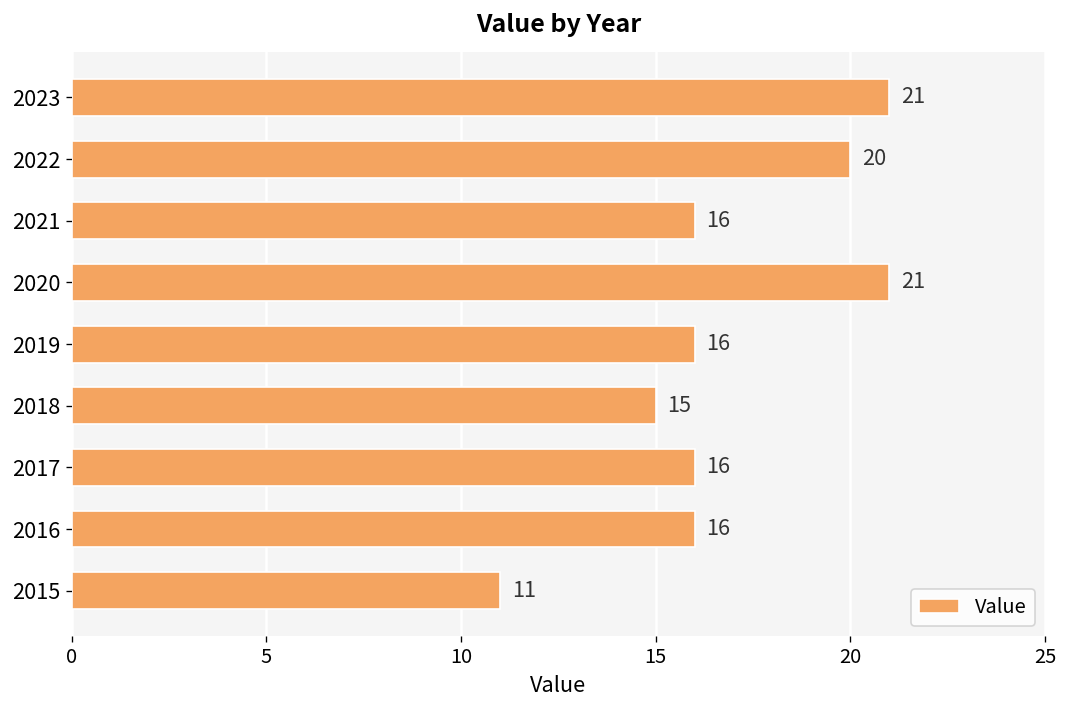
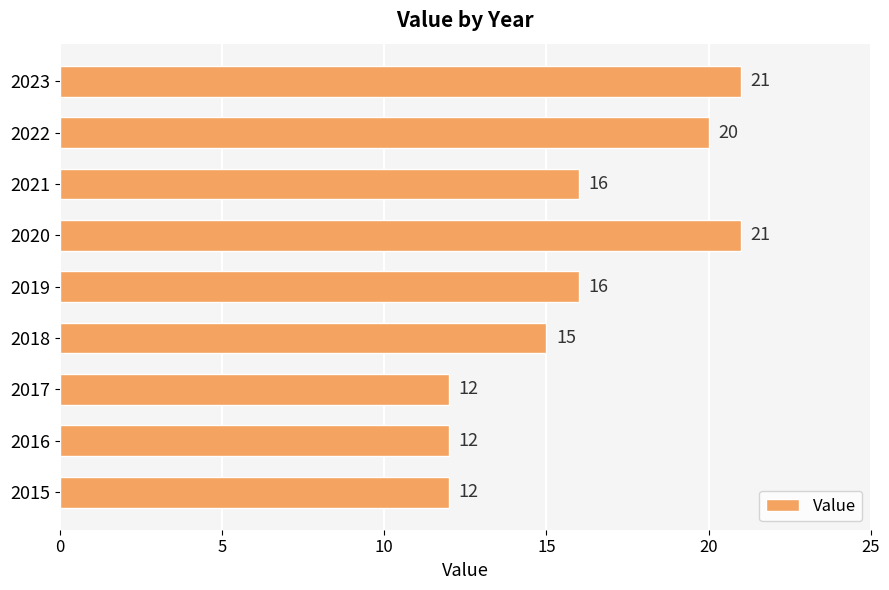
  {
    "2023": 21,
    "2022": 20,
    "2021": 16,
    "2020": 21,
    "2019": 16,
    "2018": 15,
-   "2017": 16,
-   "2016": 16,
-   "2015": 11
+   "2017": 12,
+   "2016": 12,
+   "2015": 12
  }
